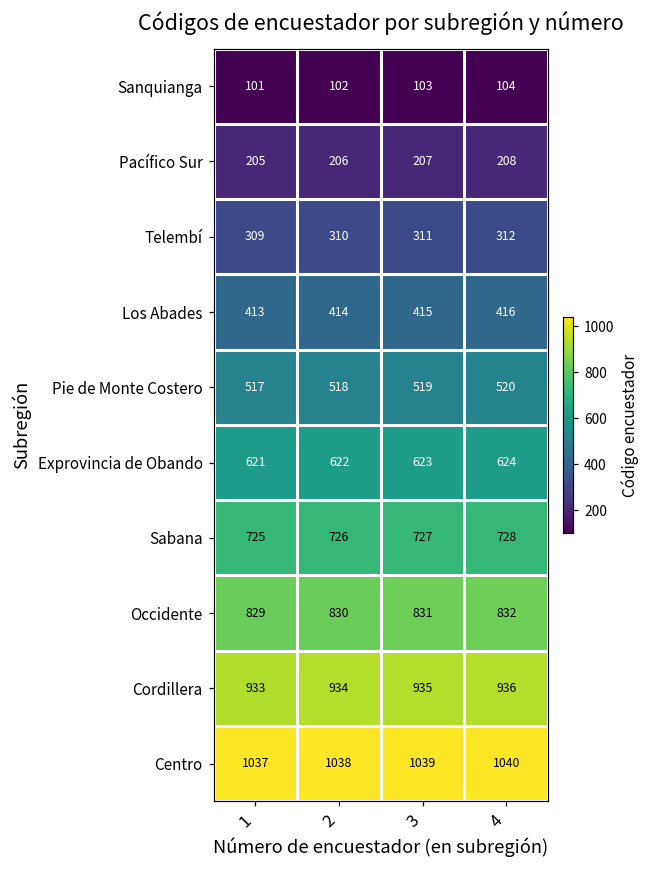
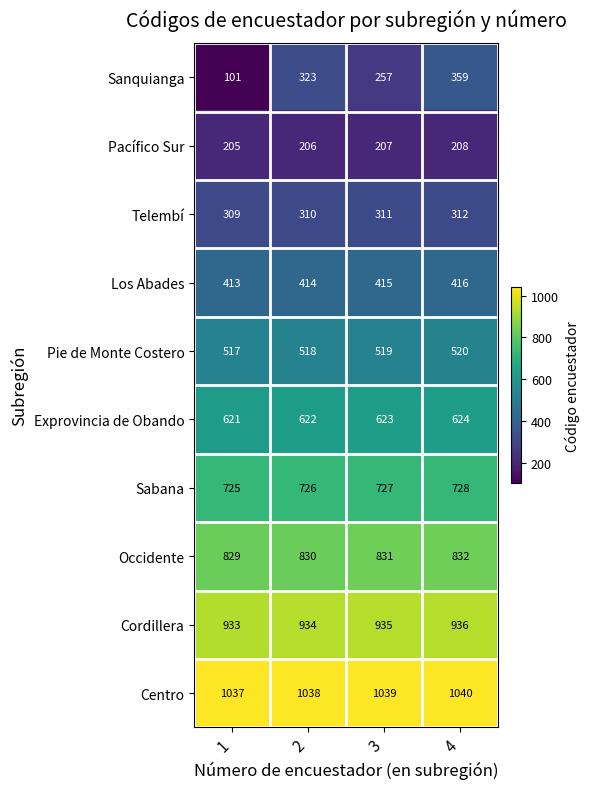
  {
    "Sanquianga": {
      "1": 101,
-     "2": 102,
-     "3": 103,
-     "4": 104
+     "2": 323,
+     "3": 257,
+     "4": 359
    },
    "Pacífico Sur": {
      "1": 205,
      "2": 206,
      "3": 207,
      "4": 208
    },
    "Telembí": {
      "1": 309,
      "2": 310,
      "3": 311,
      "4": 312
    },
    "Los Abades": {
      "1": 413,
      "2": 414,
      "3": 415,
      "4": 416
    },
    "Pie de Monte Costero": {
      "1": 517,
      "2": 518,
      "3": 519,
      "4": 520
    },
    "Exprovincia de Obando": {
      "1": 621,
      "2": 622,
      "3": 623,
      "4": 624
    },
    "Sabana": {
      "1": 725,
      "2": 726,
      "3": 727,
      "4": 728
    },
    "Occidente": {
      "1": 829,
      "2": 830,
      "3": 831,
      "4": 832
    },
    "Cordillera": {
      "1": 933,
      "2": 934,
      "3": 935,
      "4": 936
    },
    "Centro": {
      "1": 1037,
      "2": 1038,
      "3": 1039,
      "4": 1040
    }
  }
